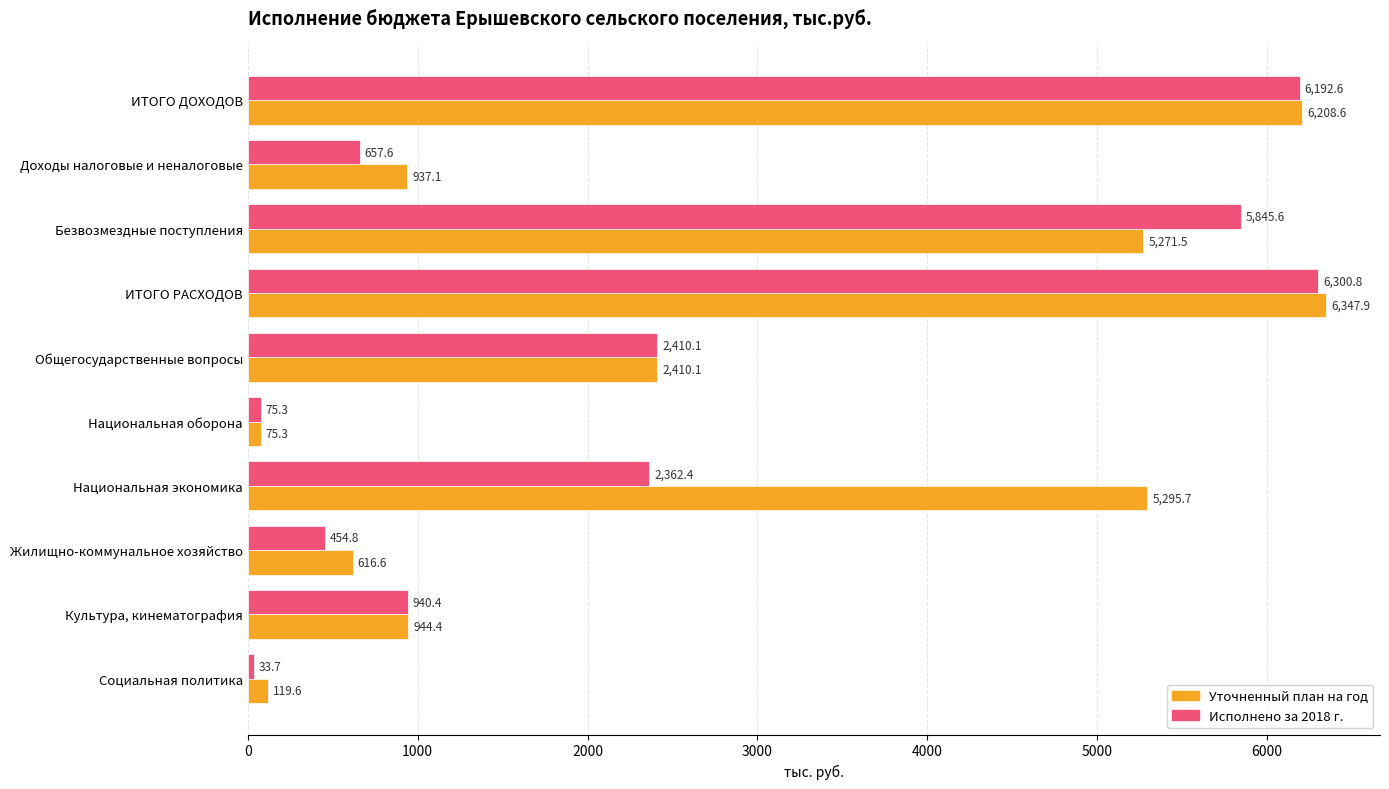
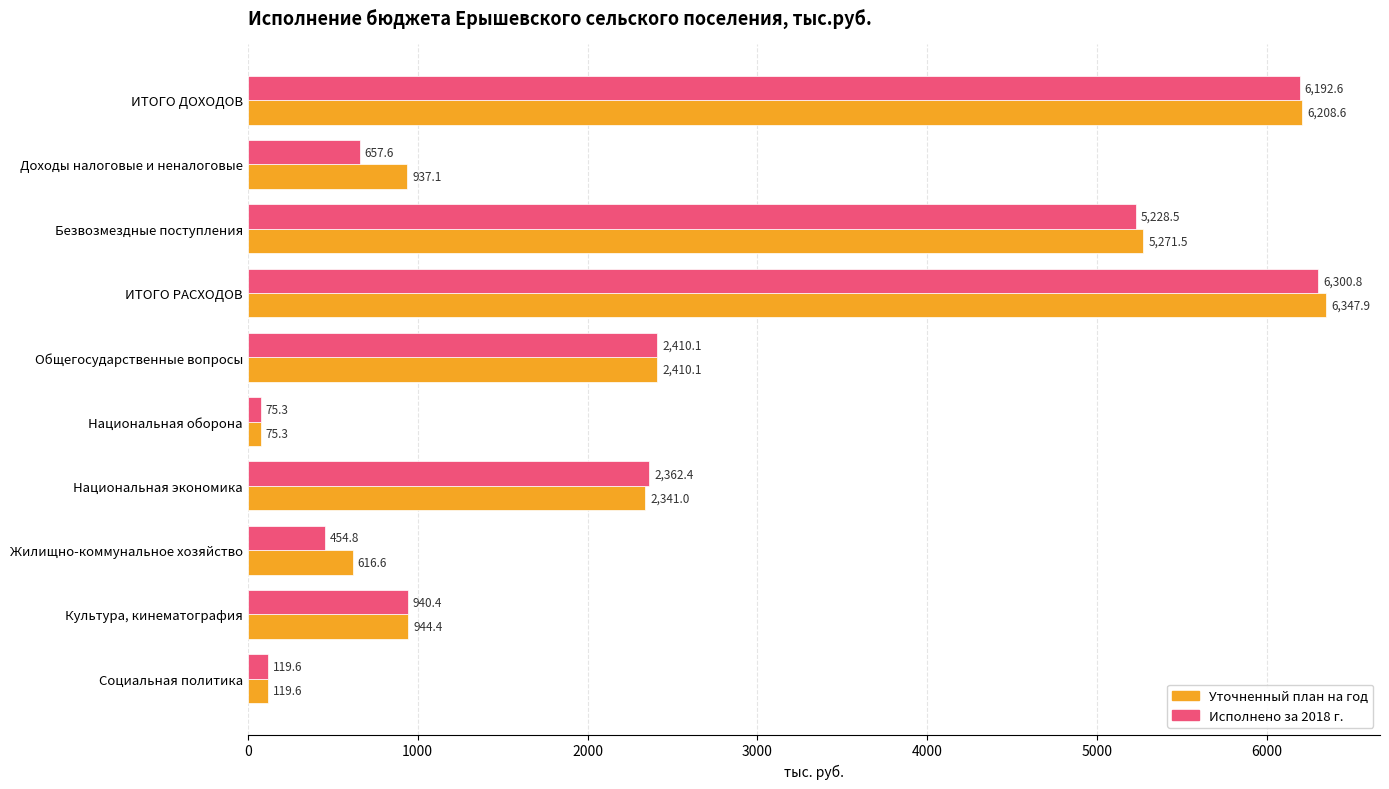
  {
    "Уточненный план на год": {
      "ИТОГО ДОХОДОВ": "6,208.6",
      "Доходы налоговые и неналоговые": "937.1",
      "Безвозмездные поступления": "5,271.5",
      "ИТОГО РАСХОДОВ": "6,347.9",
      "Общегосударственные вопросы": "2,410.1",
      "Национальная оборона": "75.3",
-     "Национальная экономика": "5,295.7",
+     "Национальная экономика": "2,341.0",
      "Жилищно-коммунальное хозяйство": "616.6",
      "Культура, кинематография": "944.4",
      "Социальная политика": "119.6"
    },
    "Исполнено за 2018 г.": {
      "ИТОГО ДОХОДОВ": "6,192.6",
      "Доходы налоговые и неналоговые": "657.6",
-     "Безвозмездные поступления": "5,845.6",
+     "Безвозмездные поступления": "5,228.5",
      "ИТОГО РАСХОДОВ": "6,300.8",
      "Общегосударственные вопросы": "2,410.1",
      "Национальная оборона": "75.3",
      "Национальная экономика": "2,362.4",
      "Жилищно-коммунальное хозяйство": "454.8",
      "Культура, кинематография": "940.4",
-     "Социальная политика": "33.7"
+     "Социальная политика": "119.6"
    }
  }
